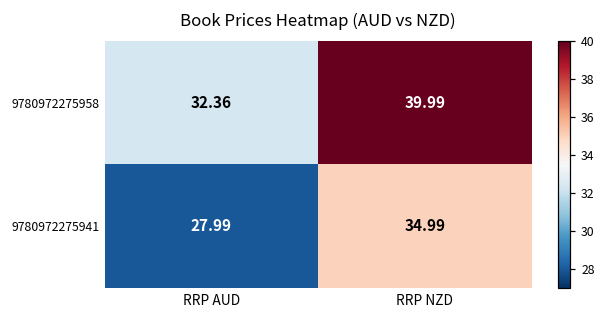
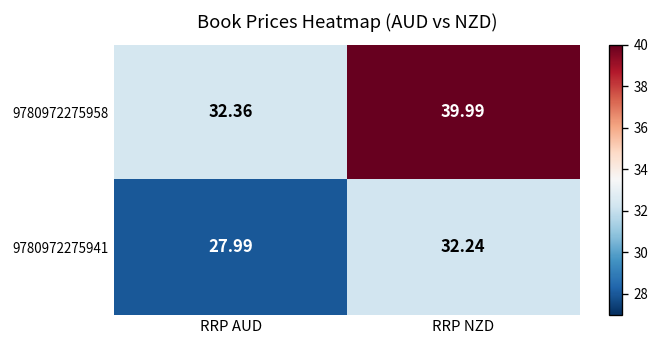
  {
    "9780972275958": {
      "RRP AUD": 32.36,
      "RRP NZD": 39.99
    },
    "9780972275941": {
      "RRP AUD": 27.99,
-     "RRP NZD": 34.99
+     "RRP NZD": 32.24
    }
  }
